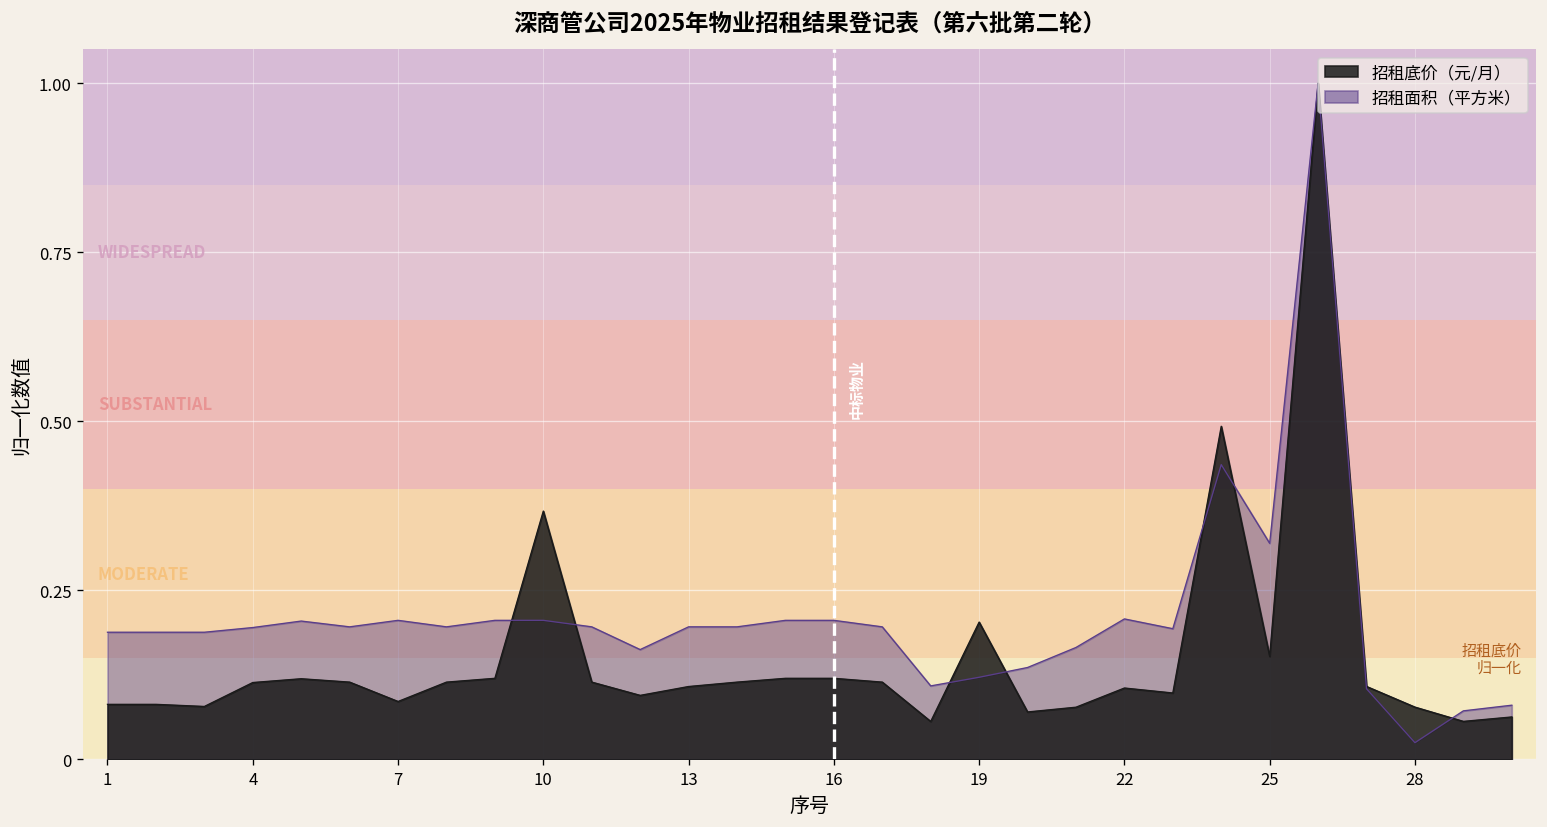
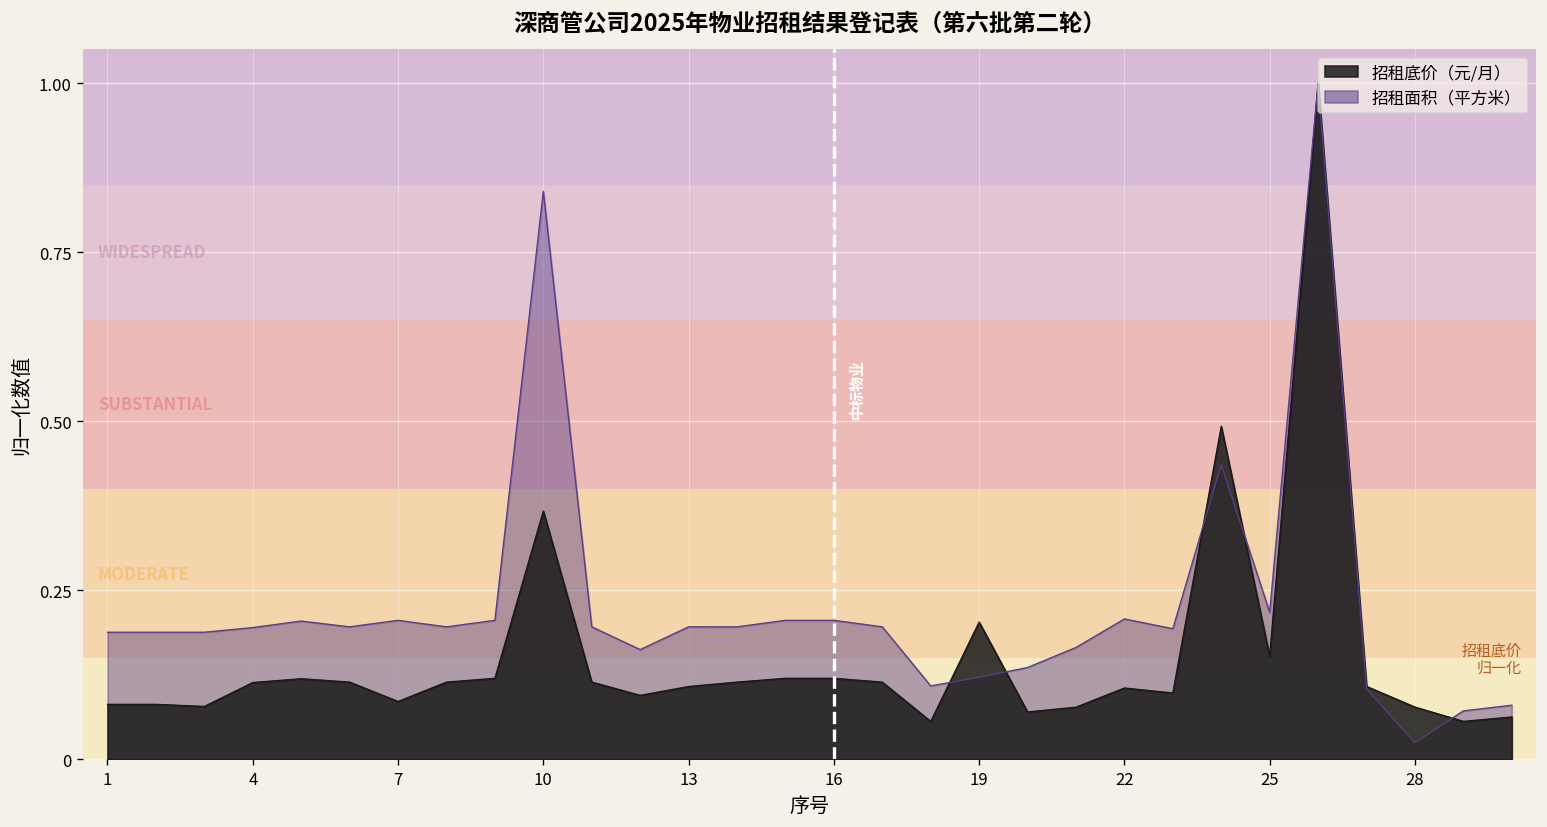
  {
    "招租底价（元/月）": {
      "1": 0.08,
      "4": 0.11,
      "7": 0.09,
      "10": 0.37,
      "13": 0.11,
      "16": 0.12,
      "19": 0.20,
      "22": 0.11,
      "25": 0.15,
      "28": 0.08
    },
    "招租面积（平方米）": {
      "1": 0.19,
      "4": 0.20,
      "7": 0.21,
-     "10": 0.21,
+     "10": 0.84,
      "13": 0.20,
      "16": 0.21,
      "19": 0.12,
      "22": 0.21,
-     "25": 0.32,
+     "25": 0.22,
      "28": 0.02
    }
  }
